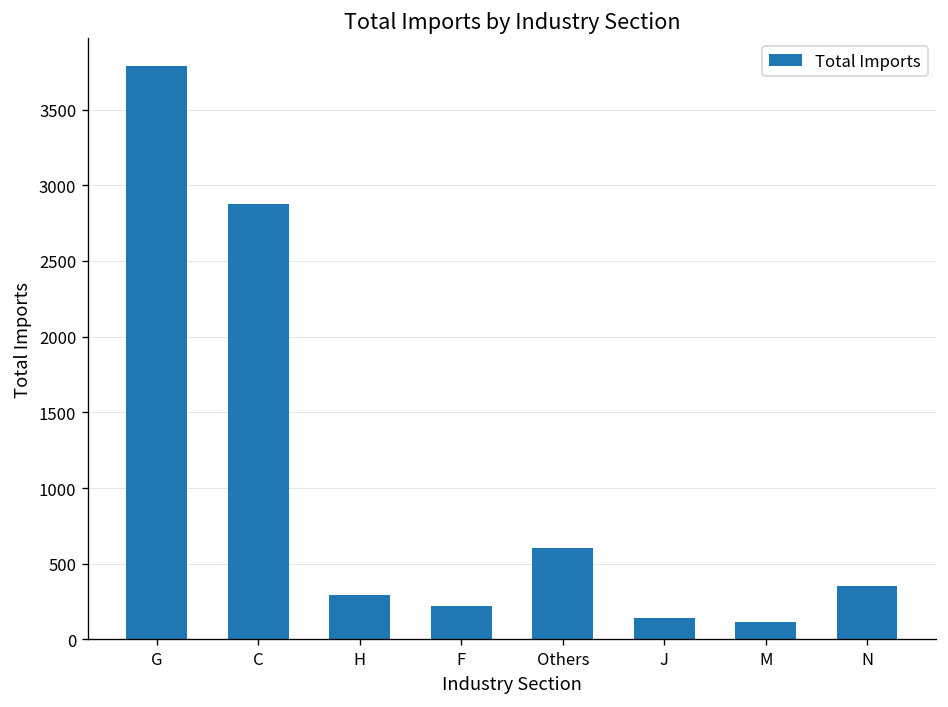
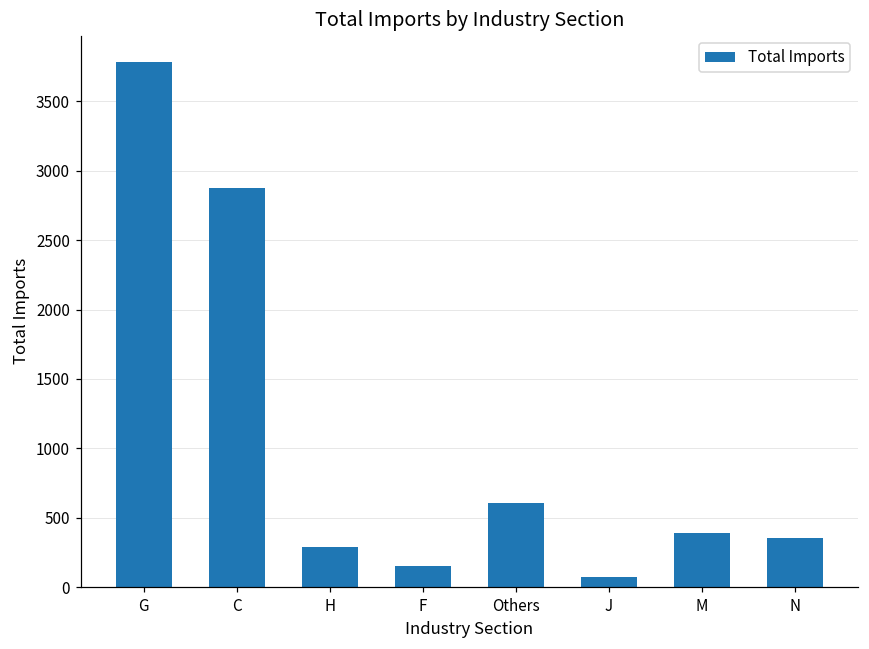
  {
    "G": 3790,
    "C": 2880,
    "H": 290,
-   "F": 220,
+   "F": 150,
    "Others": 610,
-   "J": 140,
-   "M": 120,
+   "J": 70,
+   "M": 390,
    "N": 350
  }
